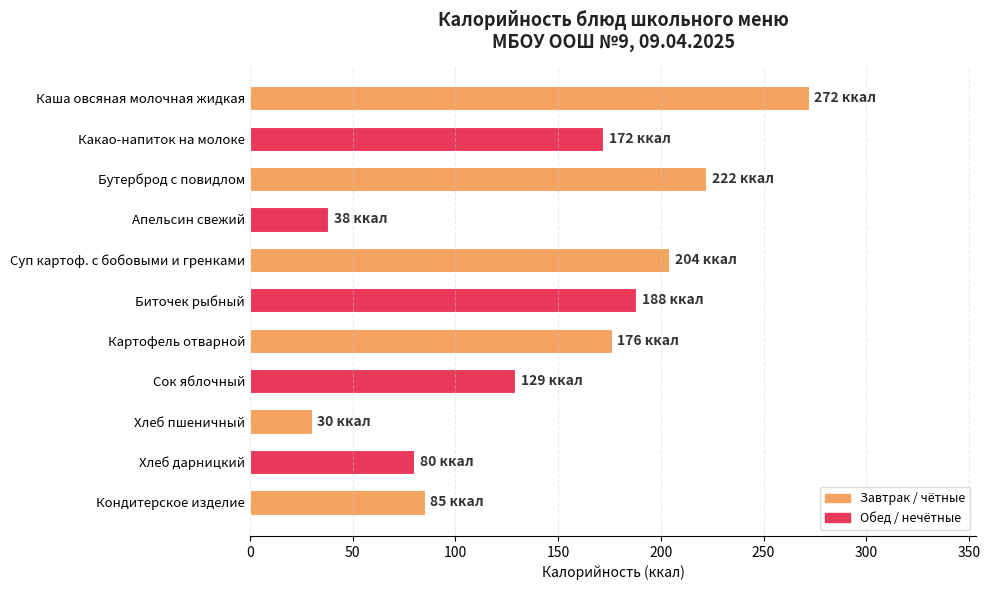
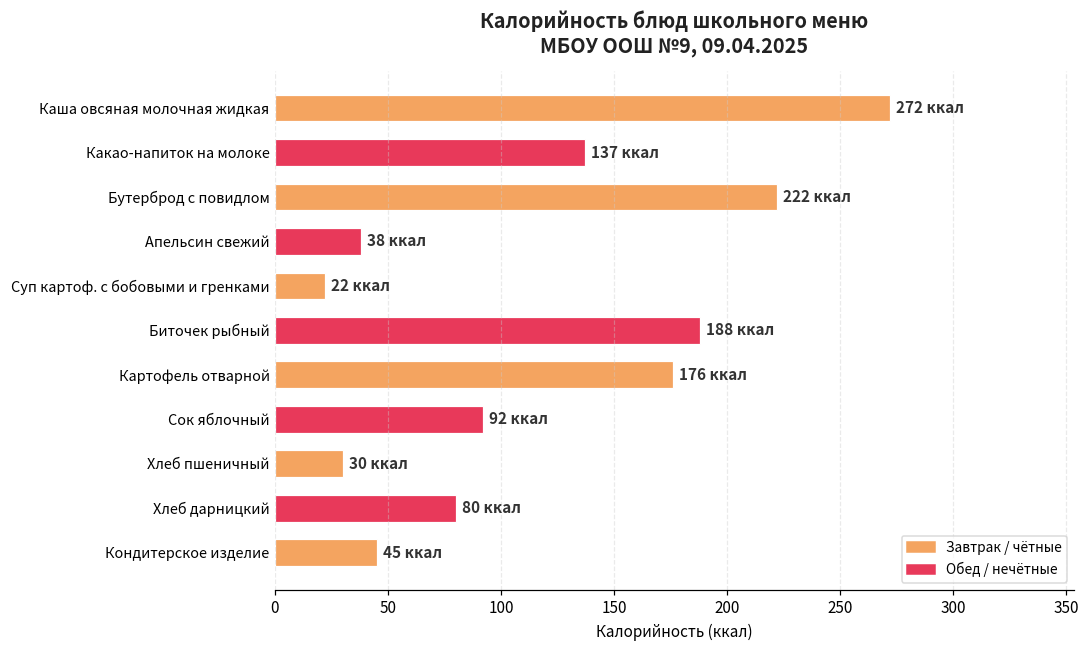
  {
    "Каша овсяная молочная жидкая": 272,
-   "Какао-напиток на молоке": 172,
+   "Какао-напиток на молоке": 137,
    "Бутерброд с повидлом": 222,
    "Апельсин свежий": 38,
-   "Суп картоф. с бобовыми и гренками": 204,
+   "Суп картоф. с бобовыми и гренками": 22,
    "Биточек рыбный": 188,
    "Картофель отварной": 176,
-   "Сок яблочный": 129,
+   "Сок яблочный": 92,
    "Хлеб пшеничный": 30,
    "Хлеб дарницкий": 80,
-   "Кондитерское изделие": 85
+   "Кондитерское изделие": 45
  }
